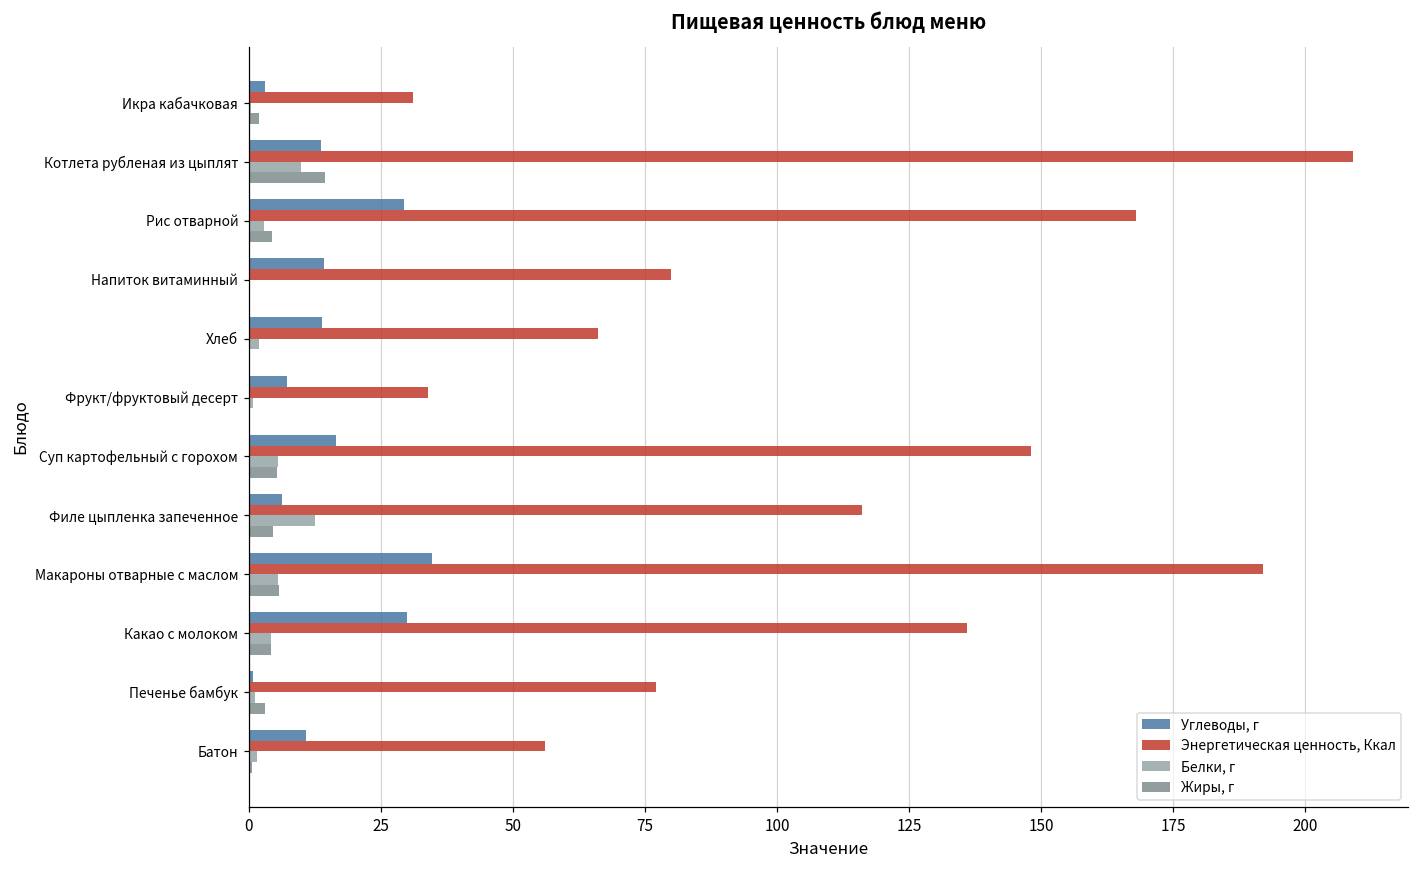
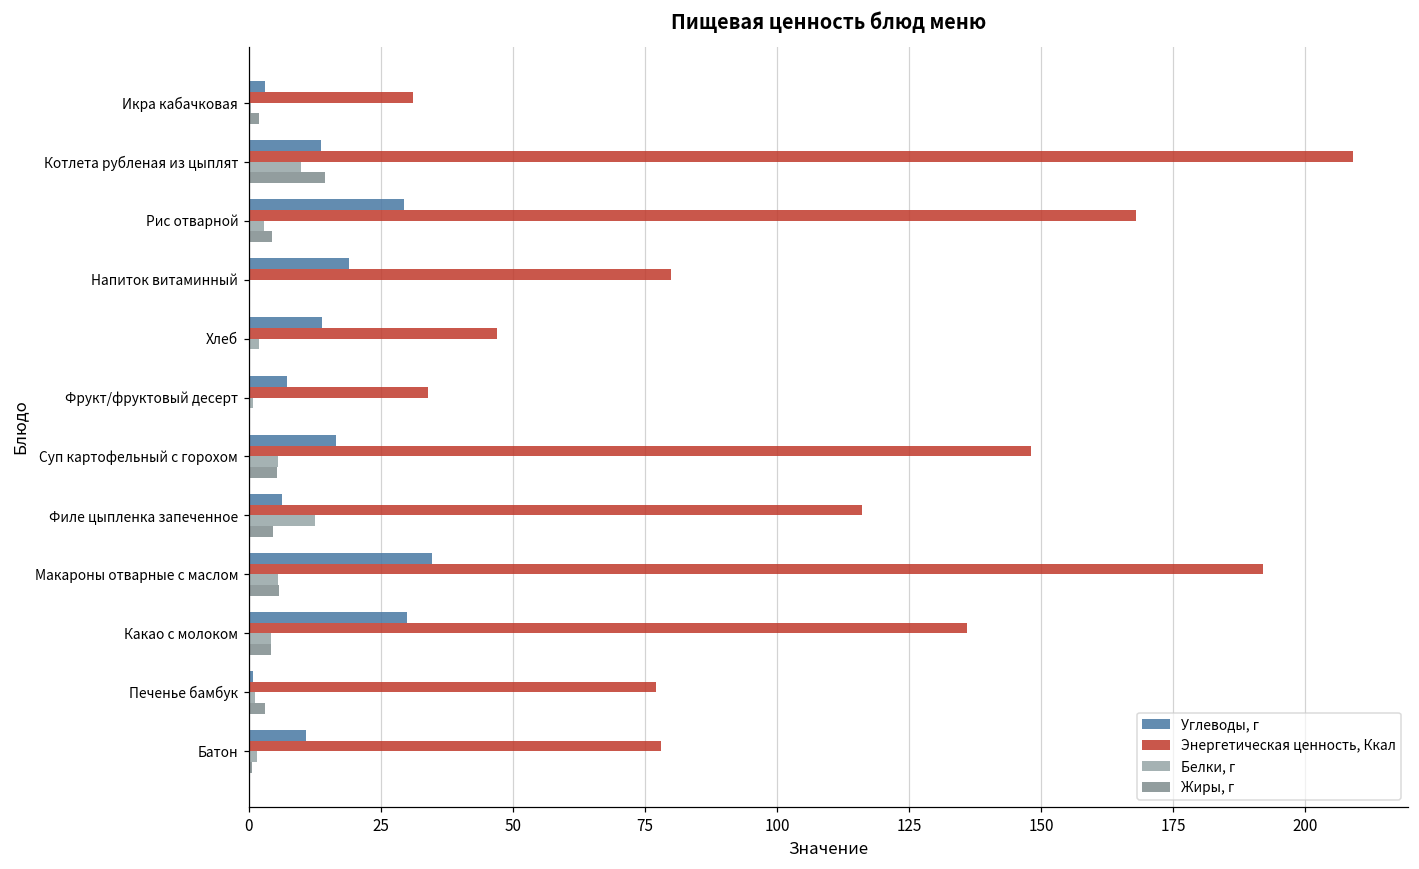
  {
    "Углеводы, г": {
      "Икра кабачковая": 3,
      "Котлета рубленая из цыплят": 14,
      "Рис отварной": 29,
-     "Напиток витаминный": 14,
+     "Напиток витаминный": 19,
      "Хлеб": 14,
      "Фрукт/фруктовый десерт": 7,
      "Суп картофельный с горохом": 17,
      "Филе цыпленка запеченное": 6,
      "Макароны отварные с маслом": 35,
      "Какао с молоком": 30,
      "Печенье бамбук": 1,
      "Батон": 11
    },
    "Энергетическая ценность, Ккал": {
      "Икра кабачковая": 31,
      "Котлета рубленая из цыплят": 209,
      "Рис отварной": 168,
      "Напиток витаминный": 80,
-     "Хлеб": 66,
+     "Хлеб": 47,
      "Фрукт/фруктовый десерт": 34,
      "Суп картофельный с горохом": 148,
      "Филе цыпленка запеченное": 116,
      "Макароны отварные с маслом": 192,
      "Какао с молоком": 136,
      "Печенье бамбук": 77,
-     "Батон": 56
+     "Батон": 78
    }
  }
